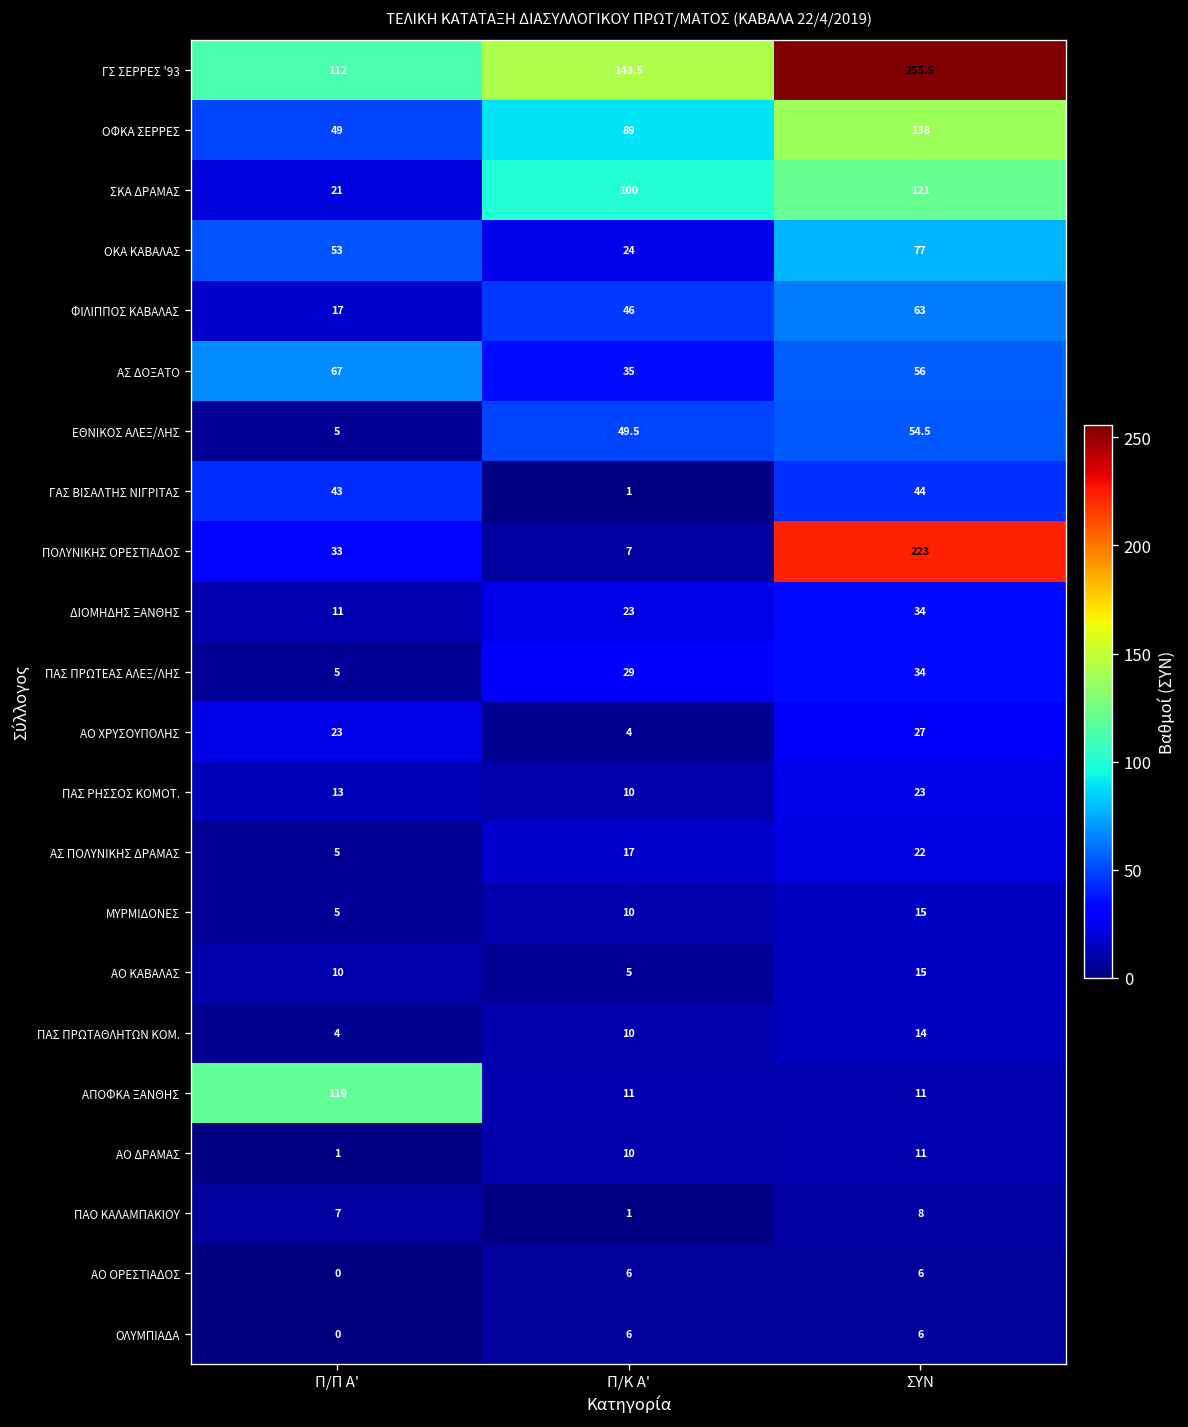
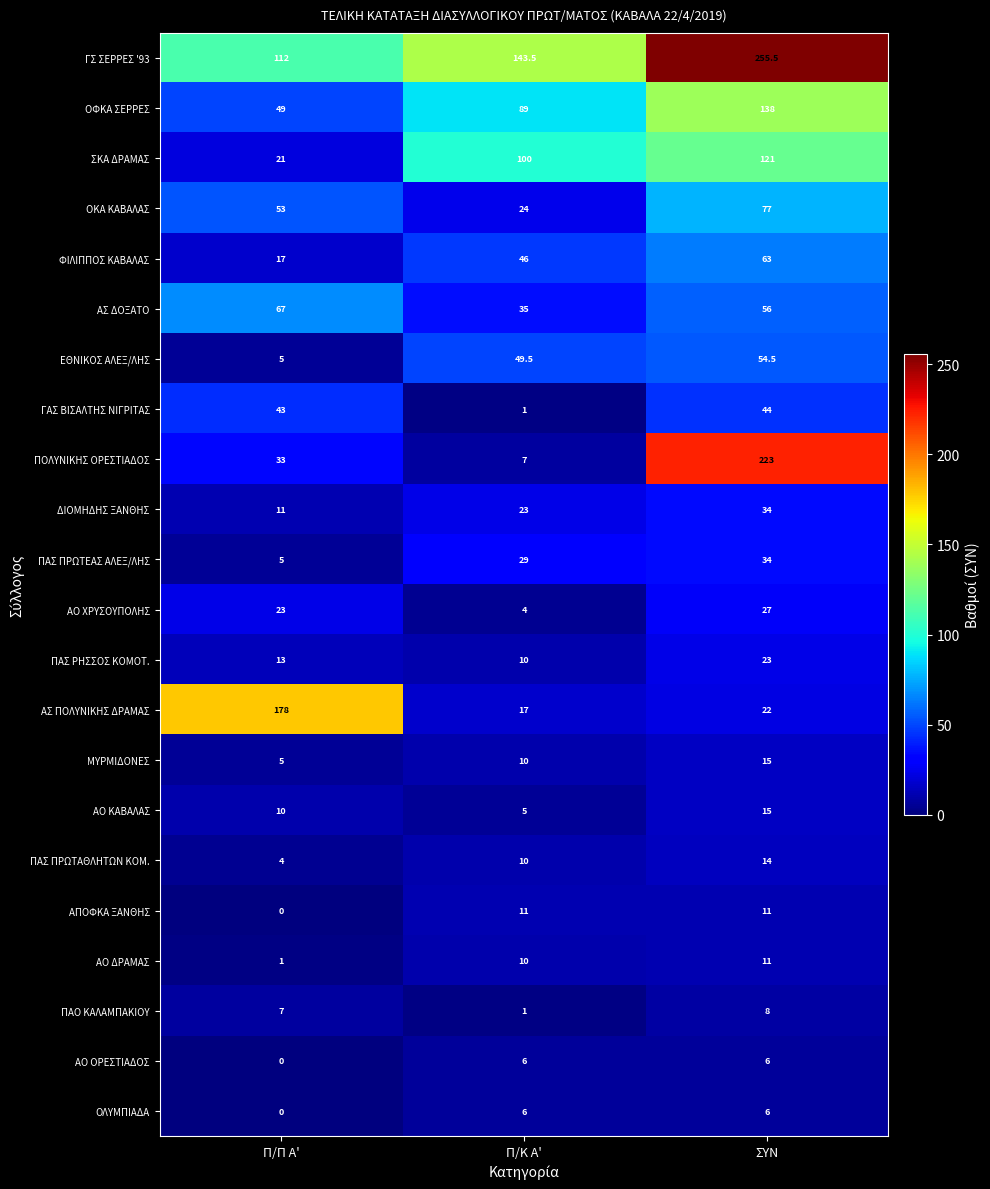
  {
    "ΓΣ ΣΕΡΡΕΣ '93": {
      "Π/Π Α'": 112,
      "Π/Κ Α'": 143.5,
      "ΣΥΝ": 255.5
    },
    "ΟΦΚΑ ΣΕΡΡΕΣ": {
      "Π/Π Α'": 49,
      "Π/Κ Α'": 89,
      "ΣΥΝ": 138
    },
    "ΣΚΑ ΔΡΑΜΑΣ": {
      "Π/Π Α'": 21,
      "Π/Κ Α'": 100,
      "ΣΥΝ": 121
    },
    "ΟΚΑ ΚΑΒΑΛΑΣ": {
      "Π/Π Α'": 53,
      "Π/Κ Α'": 24,
      "ΣΥΝ": 77
    },
    "ΦΙΛΙΠΠΟΣ ΚΑΒΑΛΑΣ": {
      "Π/Π Α'": 17,
      "Π/Κ Α'": 46,
      "ΣΥΝ": 63
    },
    "ΑΣ ΔΟΞΑΤΟ": {
      "Π/Π Α'": 67,
      "Π/Κ Α'": 35,
      "ΣΥΝ": 56
    },
    "ΕΘΝΙΚΟΣ ΑΛΕΞ/ΛΗΣ": {
      "Π/Π Α'": 5,
      "Π/Κ Α'": 49.5,
      "ΣΥΝ": 54.5
    },
    "ΓΑΣ ΒΙΣΑΛΤΗΣ ΝΙΓΡΙΤΑΣ": {
      "Π/Π Α'": 43,
      "Π/Κ Α'": 1,
      "ΣΥΝ": 44
    },
    "ΠΟΛΥΝΙΚΗΣ ΟΡΕΣΤΙΑΔΟΣ": {
      "Π/Π Α'": 33,
      "Π/Κ Α'": 7,
      "ΣΥΝ": 223
    },
    "ΔΙΟΜΗΔΗΣ ΞΑΝΘΗΣ": {
      "Π/Π Α'": 11,
      "Π/Κ Α'": 23,
      "ΣΥΝ": 34
    },
    "ΠΑΣ ΠΡΩΤΕΑΣ ΑΛΕΞ/ΛΗΣ": {
      "Π/Π Α'": 5,
      "Π/Κ Α'": 29,
      "ΣΥΝ": 34
    },
    "ΑΟ ΧΡΥΣΟΥΠΟΛΗΣ": {
      "Π/Π Α'": 23,
      "Π/Κ Α'": 4,
      "ΣΥΝ": 27
    },
    "ΠΑΣ ΡΗΣΣΟΣ ΚΟΜΟΤ.": {
      "Π/Π Α'": 13,
      "Π/Κ Α'": 10,
      "ΣΥΝ": 23
    },
    "ΑΣ ΠΟΛΥΝΙΚΗΣ ΔΡΑΜΑΣ": {
-     "Π/Π Α'": 5,
+     "Π/Π Α'": 178,
      "Π/Κ Α'": 17,
      "ΣΥΝ": 22
    },
    "ΜΥΡΜΙΔΟΝΕΣ": {
      "Π/Π Α'": 5,
      "Π/Κ Α'": 10,
      "ΣΥΝ": 15
    },
    "ΑΟ ΚΑΒΑΛΑΣ": {
      "Π/Π Α'": 10,
      "Π/Κ Α'": 5,
      "ΣΥΝ": 15
    },
    "ΠΑΣ ΠΡΩΤΑΘΛΗΤΩΝ ΚΟΜ.": {
      "Π/Π Α'": 4,
      "Π/Κ Α'": 10,
      "ΣΥΝ": 14
    },
    "ΑΠΟΦΚΑ ΞΑΝΘΗΣ": {
-     "Π/Π Α'": 119,
+     "Π/Π Α'": 0,
      "Π/Κ Α'": 11,
      "ΣΥΝ": 11
    },
    "ΑΟ ΔΡΑΜΑΣ": {
      "Π/Π Α'": 1,
      "Π/Κ Α'": 10,
      "ΣΥΝ": 11
    },
    "ΠΑΟ ΚΑΛΑΜΠΑΚΙΟΥ": {
      "Π/Π Α'": 7,
      "Π/Κ Α'": 1,
      "ΣΥΝ": 8
    },
    "ΑΟ ΟΡΕΣΤΙΑΔΟΣ": {
      "Π/Π Α'": 0,
      "Π/Κ Α'": 6,
      "ΣΥΝ": 6
    },
    "ΟΛΥΜΠΙΑΔΑ": {
      "Π/Π Α'": 0,
      "Π/Κ Α'": 6,
      "ΣΥΝ": 6
    }
  }
